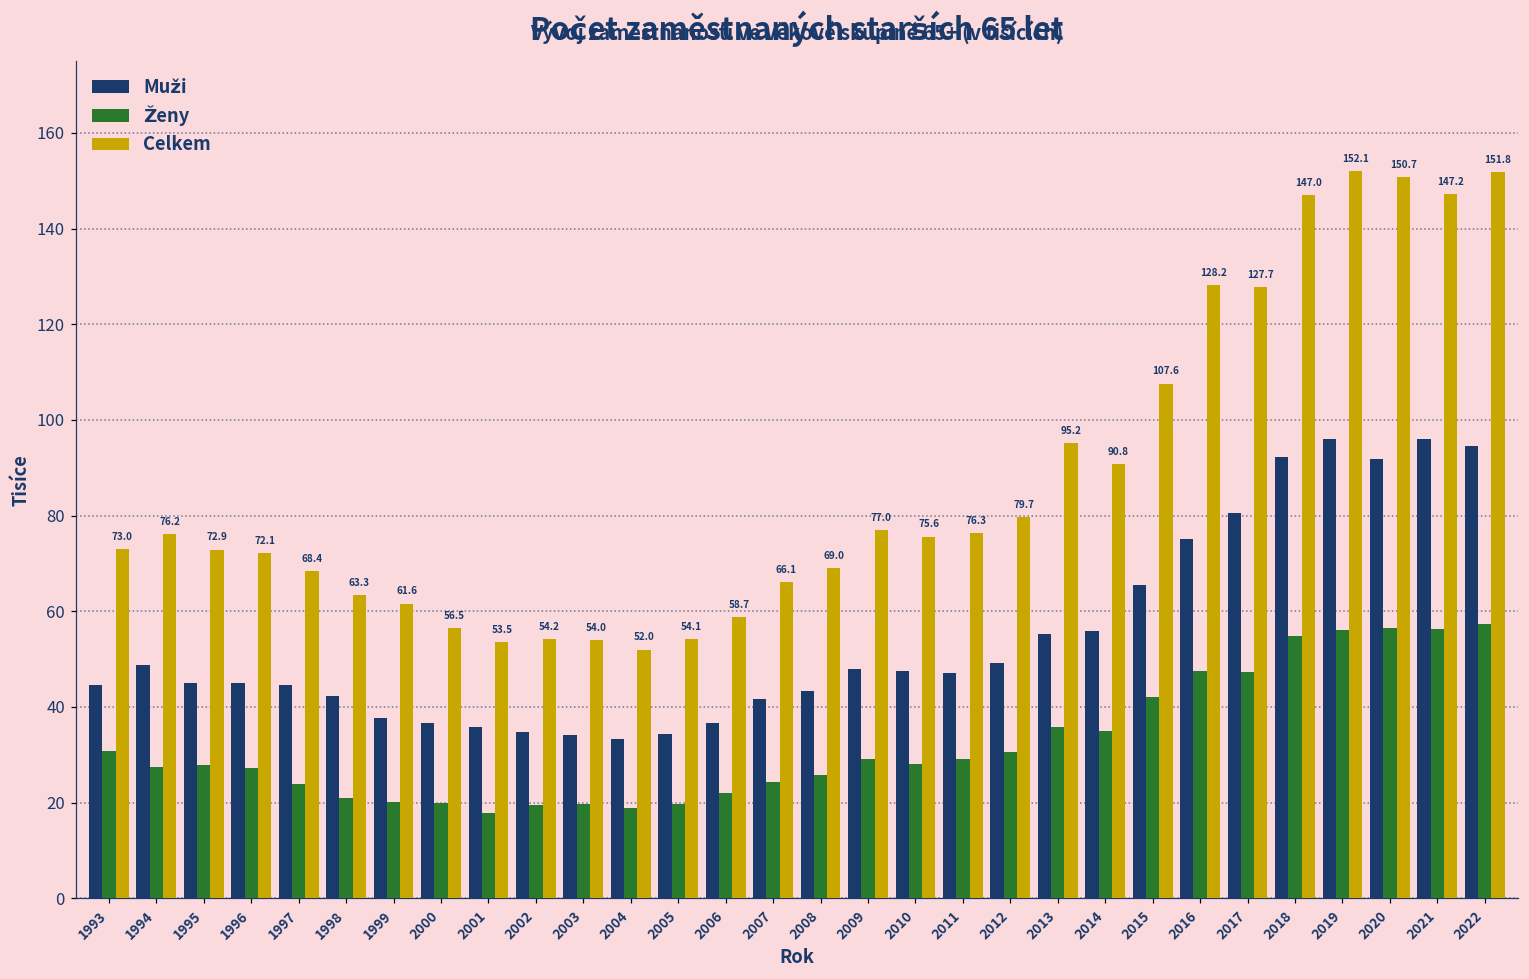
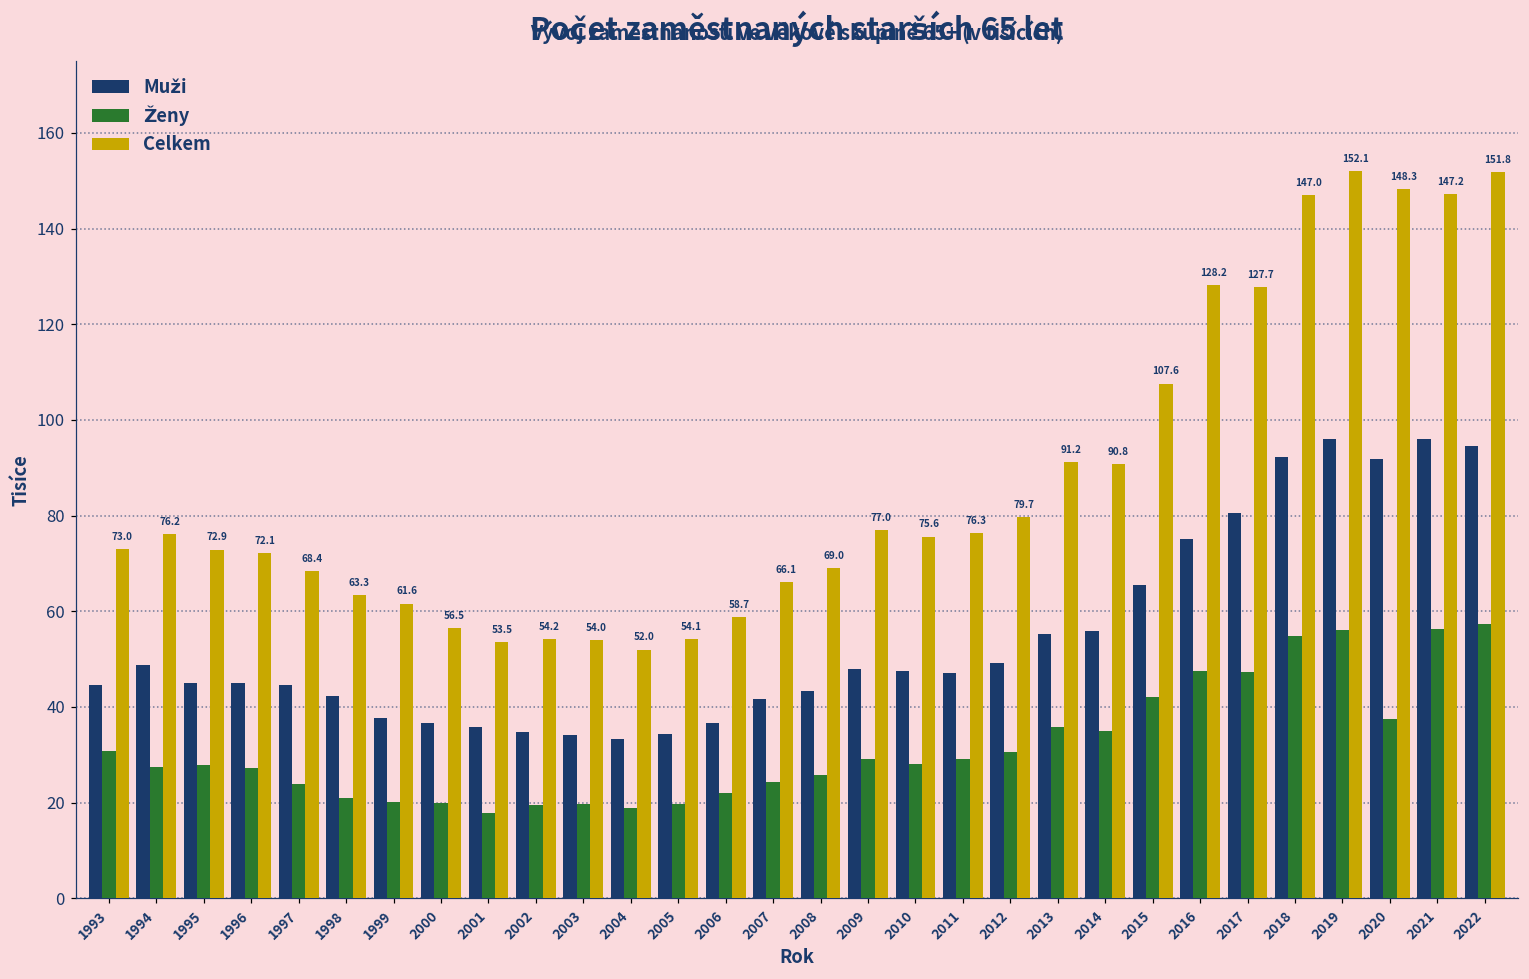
  {
    "Muži": {
      "1993": 45,
      "1994": 49,
      "1995": 45,
      "1996": 45,
      "1997": 45,
      "1998": 42,
      "1999": 38,
      "2000": 37,
      "2001": 36,
      "2002": 35,
      "2003": 34,
      "2004": 33,
      "2005": 34,
      "2006": 37,
      "2007": 42,
      "2008": 43,
      "2009": 48,
      "2010": 48,
      "2011": 47,
      "2012": 49,
      "2013": 55,
      "2014": 56,
      "2015": 66,
      "2016": 75,
      "2017": 81,
      "2018": 92,
      "2019": 96,
      "2020": 92,
      "2021": 96,
      "2022": 95
    },
    "Ženy": {
      "1993": 31,
      "1994": 27,
      "1995": 28,
      "1996": 27,
      "1997": 24,
      "1998": 21,
      "1999": 20,
      "2000": 20,
      "2001": 18,
      "2002": 19,
      "2003": 20,
      "2004": 19,
      "2005": 20,
      "2006": 22,
      "2007": 24,
      "2008": 26,
      "2009": 29,
      "2010": 28,
      "2011": 29,
      "2012": 31,
      "2013": 36,
      "2014": 35,
      "2015": 42,
      "2016": 48,
      "2017": 47,
      "2018": 55,
      "2019": 56,
-     "2020": 56,
+     "2020": 37,
      "2021": 56,
      "2022": 57
    },
    "Celkem": {
      "1993": 73.0,
      "1994": 76.2,
      "1995": 72.9,
      "1996": 72.1,
      "1997": 68.4,
      "1998": 63.3,
      "1999": 61.6,
      "2000": 56.5,
      "2001": 53.5,
      "2002": 54.2,
      "2003": 54.0,
      "2004": 52.0,
      "2005": 54.1,
      "2006": 58.7,
      "2007": 66.1,
      "2008": 69.0,
      "2009": 77.0,
      "2010": 75.6,
      "2011": 76.3,
      "2012": 79.7,
-     "2013": 95.2,
+     "2013": 91.2,
      "2014": 90.8,
      "2015": 107.6,
      "2016": 128.2,
      "2017": 127.7,
      "2018": 147.0,
      "2019": 152.1,
-     "2020": 150.7,
+     "2020": 148.3,
      "2021": 147.2,
      "2022": 151.8
    }
  }
